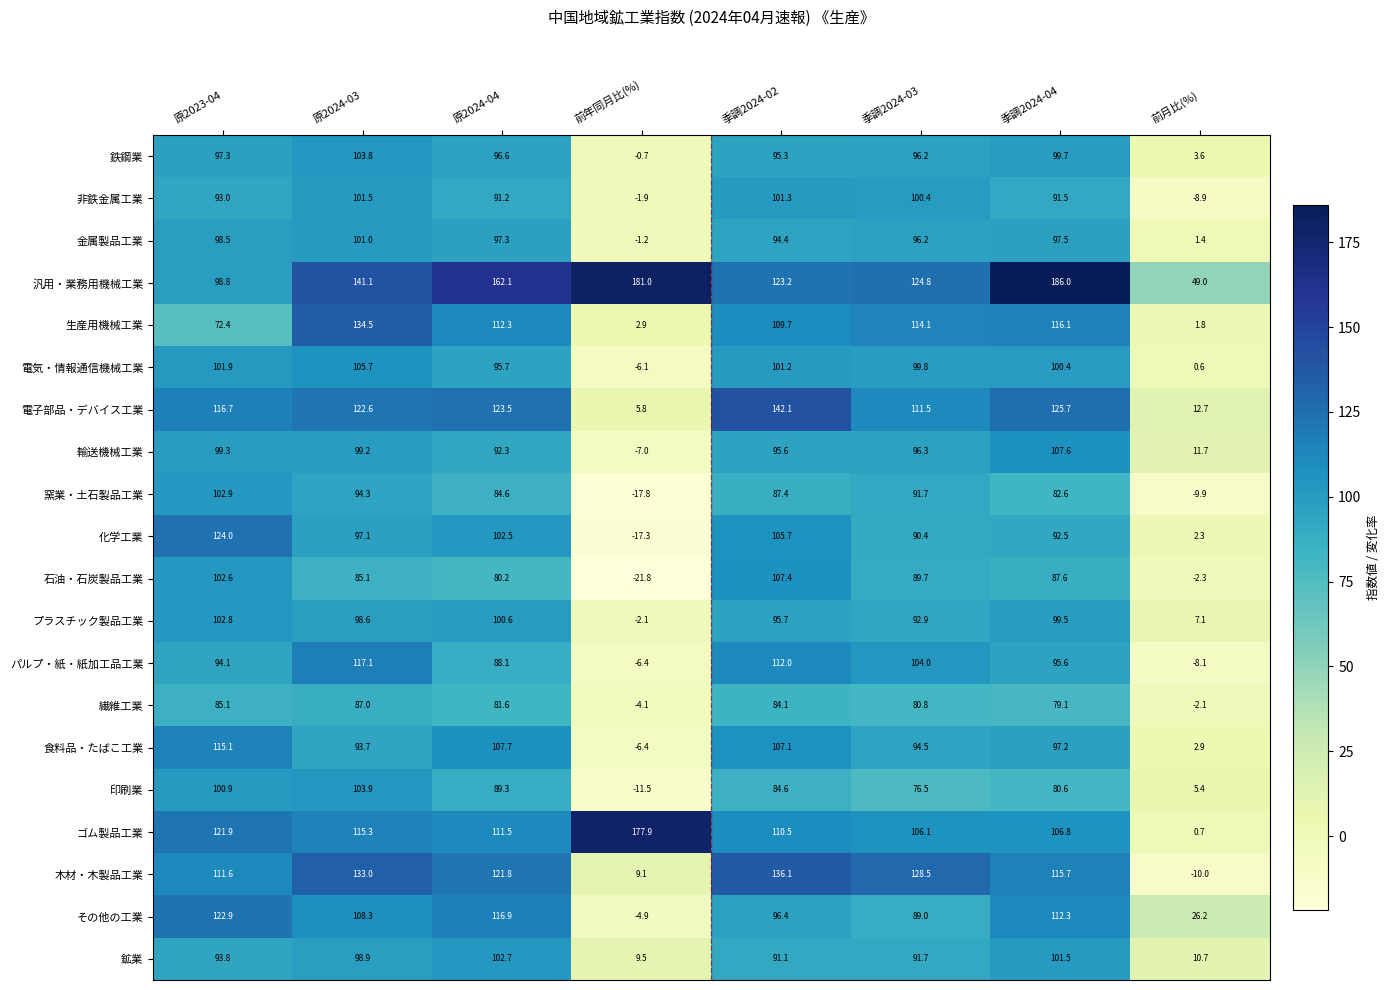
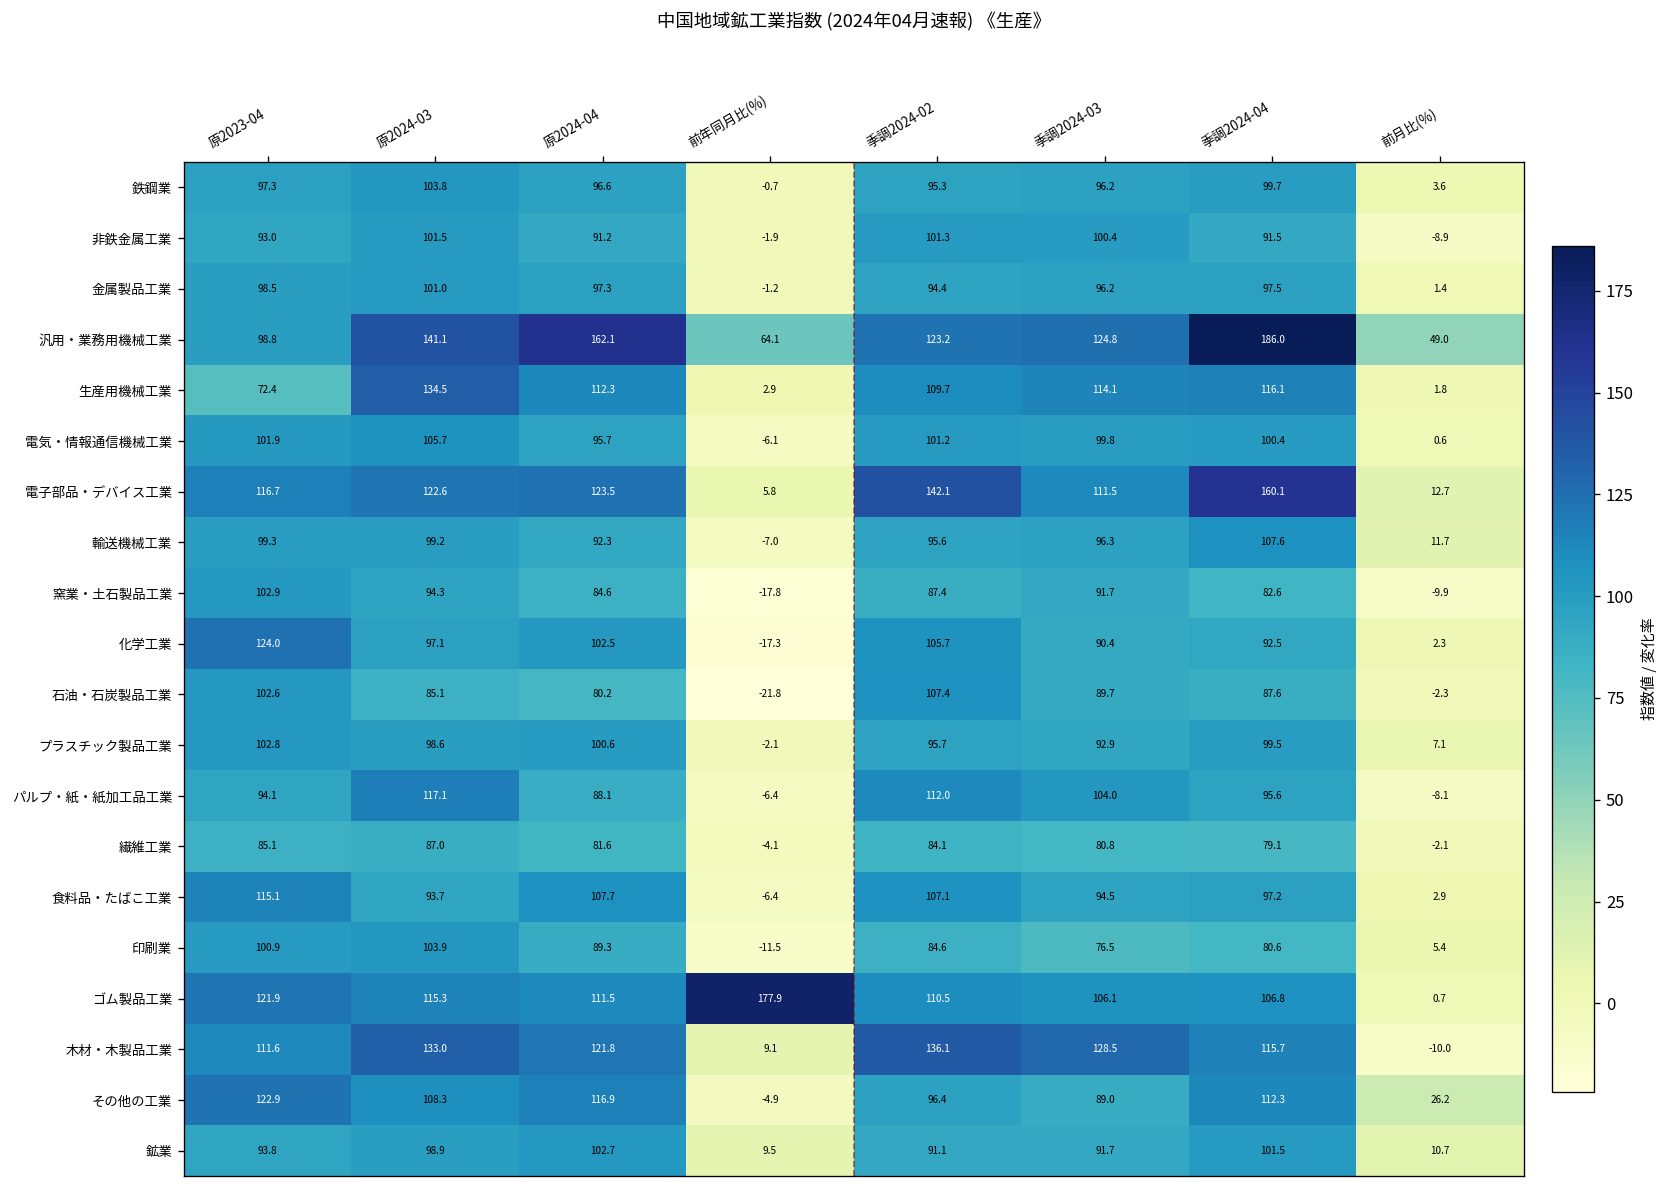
  {
    "鉄鋼業": {
      "原2023-04": 97.3,
      "原2024-03": 103.8,
      "原2024-04": 96.6,
      "前年同月比(%)": -0.7,
      "季調2024-02": 95.3,
      "季調2024-03": 96.2,
      "季調2024-04": 99.7,
      "前月比(%)": 3.6
    },
    "非鉄金属工業": {
      "原2023-04": 93.0,
      "原2024-03": 101.5,
      "原2024-04": 91.2,
      "前年同月比(%)": -1.9,
      "季調2024-02": 101.3,
      "季調2024-03": 100.4,
      "季調2024-04": 91.5,
      "前月比(%)": -8.9
    },
    "金属製品工業": {
      "原2023-04": 98.5,
      "原2024-03": 101.0,
      "原2024-04": 97.3,
      "前年同月比(%)": -1.2,
      "季調2024-02": 94.4,
      "季調2024-03": 96.2,
      "季調2024-04": 97.5,
      "前月比(%)": 1.4
    },
    "汎用・業務用機械工業": {
      "原2023-04": 98.8,
      "原2024-03": 141.1,
      "原2024-04": 162.1,
-     "前年同月比(%)": 181.0,
+     "前年同月比(%)": 64.1,
      "季調2024-02": 123.2,
      "季調2024-03": 124.8,
      "季調2024-04": 186.0,
      "前月比(%)": 49.0
    },
    "生産用機械工業": {
      "原2023-04": 72.4,
      "原2024-03": 134.5,
      "原2024-04": 112.3,
      "前年同月比(%)": 2.9,
      "季調2024-02": 109.7,
      "季調2024-03": 114.1,
      "季調2024-04": 116.1,
      "前月比(%)": 1.8
    },
    "電気・情報通信機械工業": {
      "原2023-04": 101.9,
      "原2024-03": 105.7,
      "原2024-04": 95.7,
      "前年同月比(%)": -6.1,
      "季調2024-02": 101.2,
      "季調2024-03": 99.8,
      "季調2024-04": 100.4,
      "前月比(%)": 0.6
    },
    "電子部品・デバイス工業": {
      "原2023-04": 116.7,
      "原2024-03": 122.6,
      "原2024-04": 123.5,
      "前年同月比(%)": 5.8,
      "季調2024-02": 142.1,
      "季調2024-03": 111.5,
-     "季調2024-04": 125.7,
+     "季調2024-04": 160.1,
      "前月比(%)": 12.7
    },
    "輸送機械工業": {
      "原2023-04": 99.3,
      "原2024-03": 99.2,
      "原2024-04": 92.3,
      "前年同月比(%)": -7.0,
      "季調2024-02": 95.6,
      "季調2024-03": 96.3,
      "季調2024-04": 107.6,
      "前月比(%)": 11.7
    },
    "窯業・土石製品工業": {
      "原2023-04": 102.9,
      "原2024-03": 94.3,
      "原2024-04": 84.6,
      "前年同月比(%)": -17.8,
      "季調2024-02": 87.4,
      "季調2024-03": 91.7,
      "季調2024-04": 82.6,
      "前月比(%)": -9.9
    },
    "化学工業": {
      "原2023-04": 124.0,
      "原2024-03": 97.1,
      "原2024-04": 102.5,
      "前年同月比(%)": -17.3,
      "季調2024-02": 105.7,
      "季調2024-03": 90.4,
      "季調2024-04": 92.5,
      "前月比(%)": 2.3
    },
    "石油・石炭製品工業": {
      "原2023-04": 102.6,
      "原2024-03": 85.1,
      "原2024-04": 80.2,
      "前年同月比(%)": -21.8,
      "季調2024-02": 107.4,
      "季調2024-03": 89.7,
      "季調2024-04": 87.6,
      "前月比(%)": -2.3
    },
    "プラスチック製品工業": {
      "原2023-04": 102.8,
      "原2024-03": 98.6,
      "原2024-04": 100.6,
      "前年同月比(%)": -2.1,
      "季調2024-02": 95.7,
      "季調2024-03": 92.9,
      "季調2024-04": 99.5,
      "前月比(%)": 7.1
    },
    "パルプ・紙・紙加工品工業": {
      "原2023-04": 94.1,
      "原2024-03": 117.1,
      "原2024-04": 88.1,
      "前年同月比(%)": -6.4,
      "季調2024-02": 112.0,
      "季調2024-03": 104.0,
      "季調2024-04": 95.6,
      "前月比(%)": -8.1
    },
    "繊維工業": {
      "原2023-04": 85.1,
      "原2024-03": 87.0,
      "原2024-04": 81.6,
      "前年同月比(%)": -4.1,
      "季調2024-02": 84.1,
      "季調2024-03": 80.8,
      "季調2024-04": 79.1,
      "前月比(%)": -2.1
    },
    "食料品・たばこ工業": {
      "原2023-04": 115.1,
      "原2024-03": 93.7,
      "原2024-04": 107.7,
      "前年同月比(%)": -6.4,
      "季調2024-02": 107.1,
      "季調2024-03": 94.5,
      "季調2024-04": 97.2,
      "前月比(%)": 2.9
    },
    "印刷業": {
      "原2023-04": 100.9,
      "原2024-03": 103.9,
      "原2024-04": 89.3,
      "前年同月比(%)": -11.5,
      "季調2024-02": 84.6,
      "季調2024-03": 76.5,
      "季調2024-04": 80.6,
      "前月比(%)": 5.4
    },
    "ゴム製品工業": {
      "原2023-04": 121.9,
      "原2024-03": 115.3,
      "原2024-04": 111.5,
      "前年同月比(%)": 177.9,
      "季調2024-02": 110.5,
      "季調2024-03": 106.1,
      "季調2024-04": 106.8,
      "前月比(%)": 0.7
    },
    "木材・木製品工業": {
      "原2023-04": 111.6,
      "原2024-03": 133.0,
      "原2024-04": 121.8,
      "前年同月比(%)": 9.1,
      "季調2024-02": 136.1,
      "季調2024-03": 128.5,
      "季調2024-04": 115.7,
      "前月比(%)": -10.0
    },
    "その他の工業": {
      "原2023-04": 122.9,
      "原2024-03": 108.3,
      "原2024-04": 116.9,
      "前年同月比(%)": -4.9,
      "季調2024-02": 96.4,
      "季調2024-03": 89.0,
      "季調2024-04": 112.3,
      "前月比(%)": 26.2
    },
    "鉱業": {
      "原2023-04": 93.8,
      "原2024-03": 98.9,
      "原2024-04": 102.7,
      "前年同月比(%)": 9.5,
      "季調2024-02": 91.1,
      "季調2024-03": 91.7,
      "季調2024-04": 101.5,
      "前月比(%)": 10.7
    }
  }
